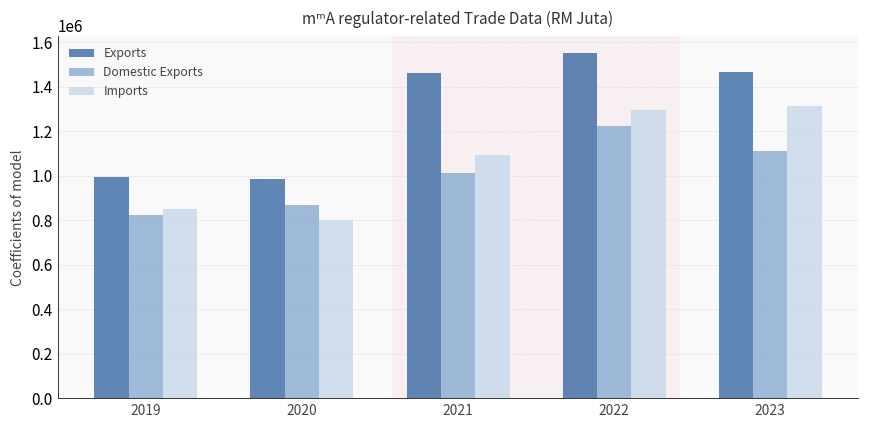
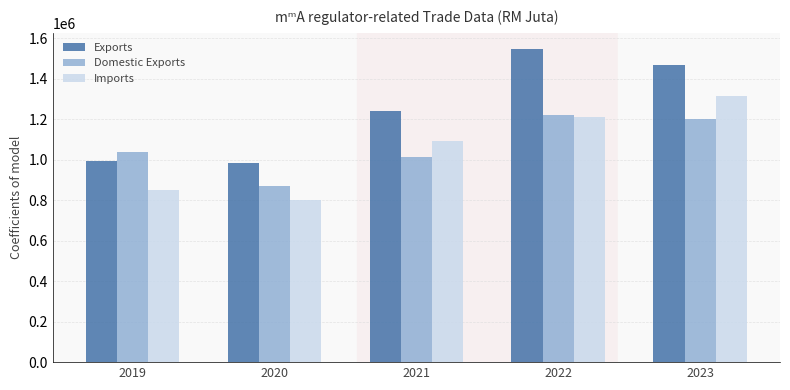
  {
    "Exports": {
      "2019": 1000000,
      "2020": 980000,
-     "2021": 1460000,
+     "2021": 1240000,
      "2022": 1550000,
      "2023": 1470000
    },
    "Domestic Exports": {
-     "2019": 820000,
+     "2019": 1040000,
      "2020": 870000,
      "2021": 1010000,
      "2022": 1220000,
-     "2023": 1110000
+     "2023": 1200000
    },
    "Imports": {
      "2019": 850000,
      "2020": 800000,
      "2021": 1090000,
-     "2022": 1290000,
+     "2022": 1210000,
      "2023": 1320000
    }
  }
